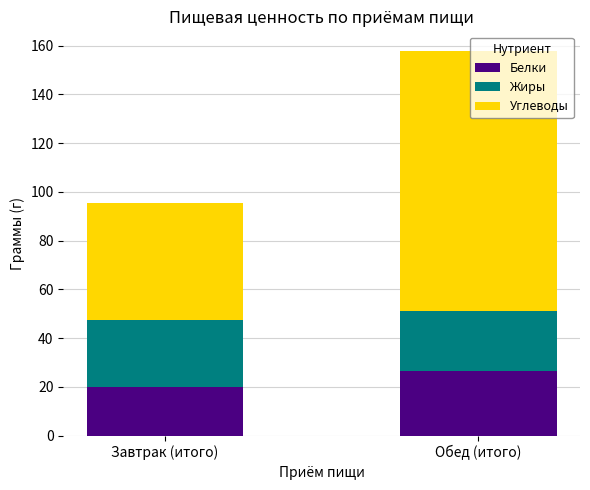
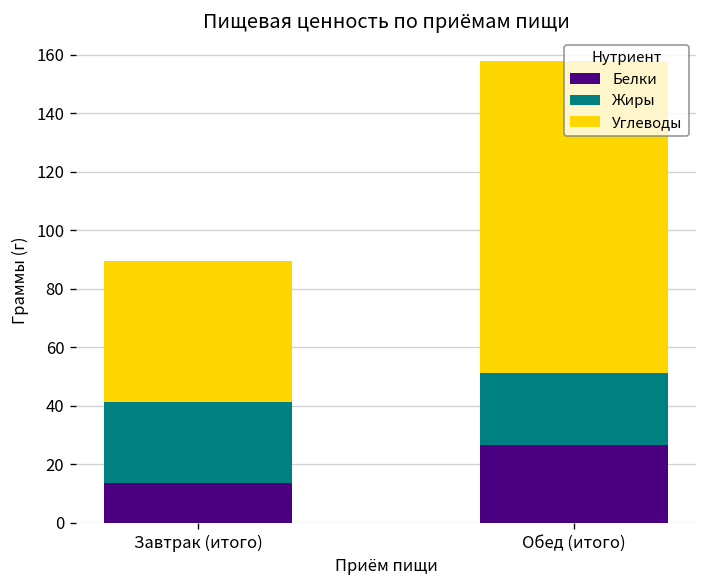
  {
    "Белки": {
-     "Завтрак (итого)": 20,
+     "Завтрак (итого)": 14,
      "Обед (итого)": 27
    },
    "Жиры": {
      "Завтрак (итого)": 28,
      "Обед (итого)": 25
    },
    "Углеводы": {
      "Завтрак (итого)": 48
    }
  }
